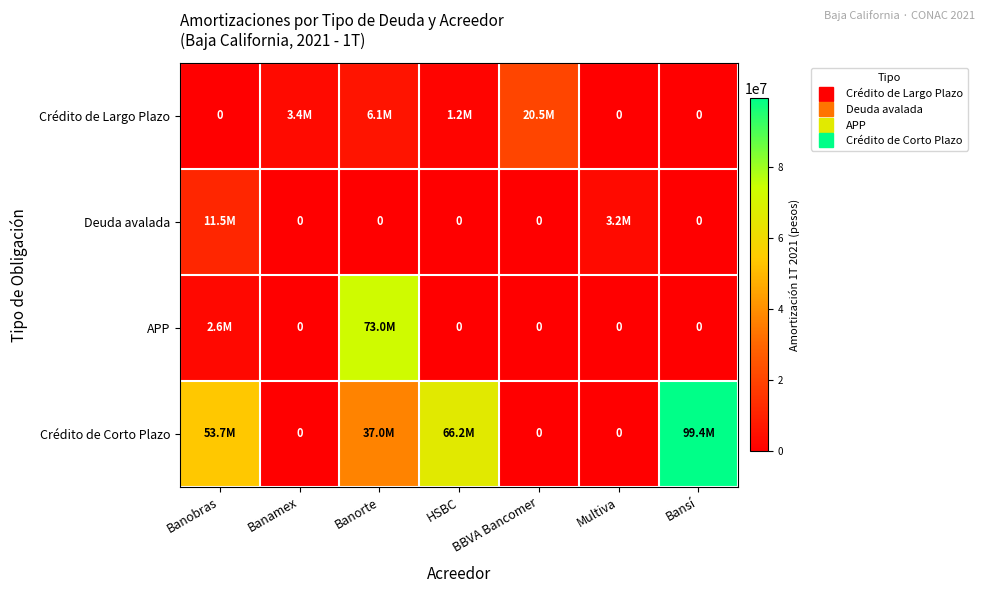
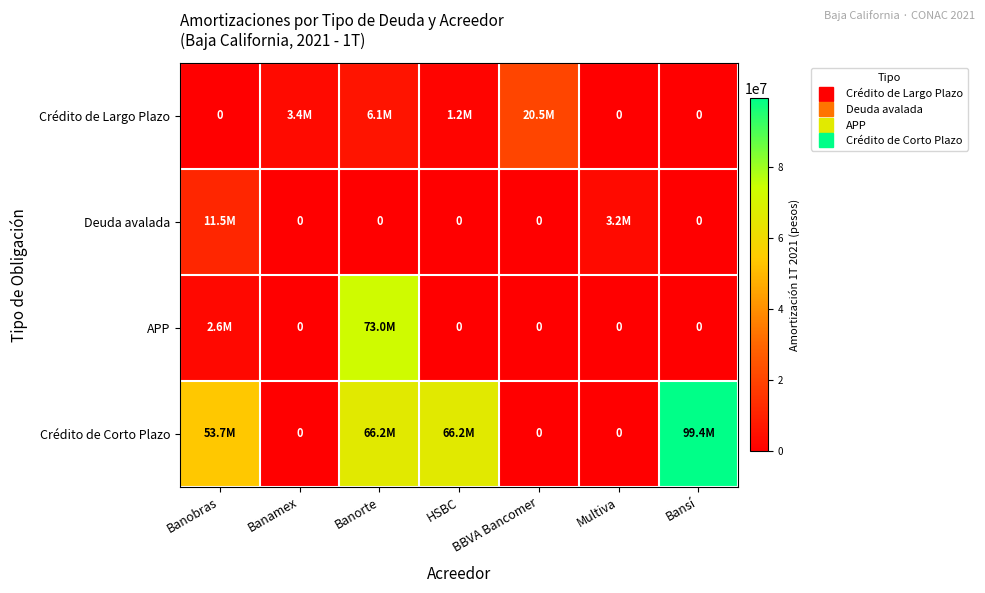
  {
    "Crédito de Largo Plazo": {
      "Banobras": "0",
      "Banamex": "3.4M",
      "Banorte": "6.1M",
      "HSBC": "1.2M",
      "BBVA Bancomer": "20.5M",
      "Multiva": "0",
      "Bansí": "0"
    },
    "Deuda avalada": {
      "Banobras": "11.5M",
      "Banamex": "0",
      "Banorte": "0",
      "HSBC": "0",
      "BBVA Bancomer": "0",
      "Multiva": "3.2M",
      "Bansí": "0"
    },
    "APP": {
      "Banobras": "2.6M",
      "Banamex": "0",
      "Banorte": "73.0M",
      "HSBC": "0",
      "BBVA Bancomer": "0",
      "Multiva": "0",
      "Bansí": "0"
    },
    "Crédito de Corto Plazo": {
      "Banobras": "53.7M",
      "Banamex": "0",
-     "Banorte": "37.0M",
+     "Banorte": "66.2M",
      "HSBC": "66.2M",
      "BBVA Bancomer": "0",
      "Multiva": "0",
      "Bansí": "99.4M"
    }
  }
